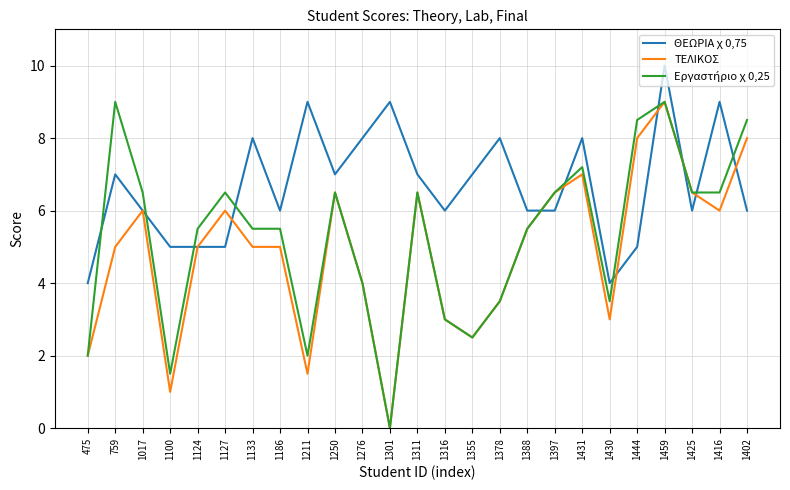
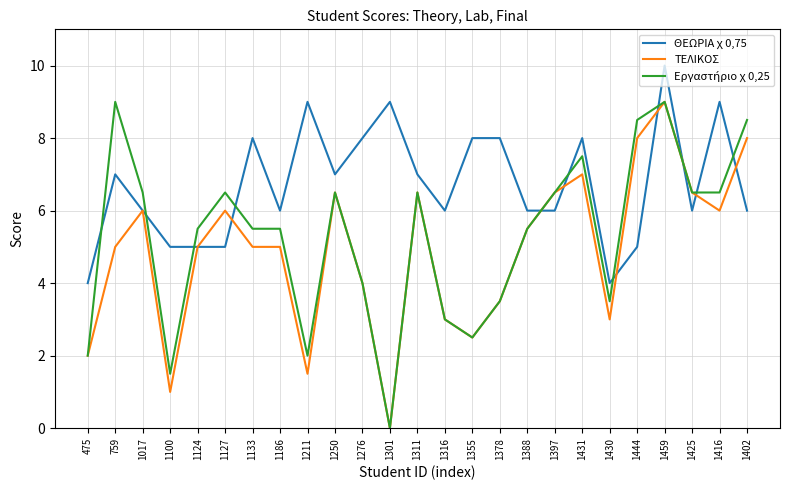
  {
    "ΘΕΩΡΙΑ χ 0,75": {
      "475": 4,
      "759": 7,
      "1100": 5,
      "1127": 5,
      "1133": 8,
      "1186": 6,
      "1211": 9,
      "1250": 7,
      "1276": 8,
      "1301": 9,
      "1311": 7,
      "1316": 6,
-     "1355": 7,
+     "1355": 8,
      "1378": 8,
      "1388": 6,
      "1397": 6,
      "1431": 8,
      "1430": 4,
      "1444": 5,
      "1425": 6,
      "1416": 9,
      "1402": 6
    },
    "ΤΕΛΙΚΟΣ": {
      "759": 5.0,
      "1100": 1.0,
      "1127": 6.0,
      "1133": 5.0,
      "1186": 5.0,
      "1211": 1.5,
      "1431": 7.0,
      "1430": 3.0,
      "1444": 8.0,
      "1416": 6.0,
      "1402": 8.0
    },
    "Εργαστήριο χ 0,25": {
      "759": 9.0,
      "1017": 6.5,
      "1100": 1.5,
      "1124": 5.5,
      "1127": 6.5,
      "1133": 5.5,
      "1186": 5.5,
      "1211": 2.0,
-     "1431": 7.2,
+     "1431": 7.5,
      "1430": 3.5,
      "1444": 8.5,
      "1416": 6.5,
      "1402": 8.5
    }
  }
